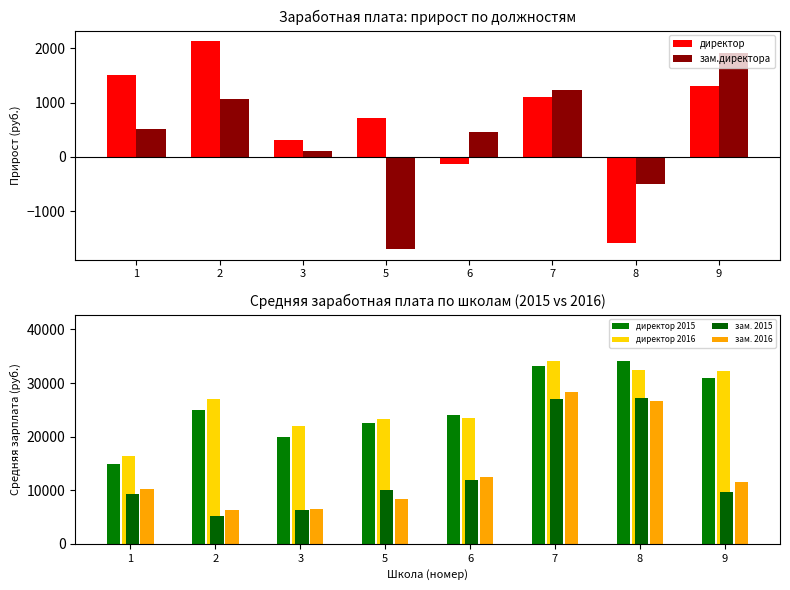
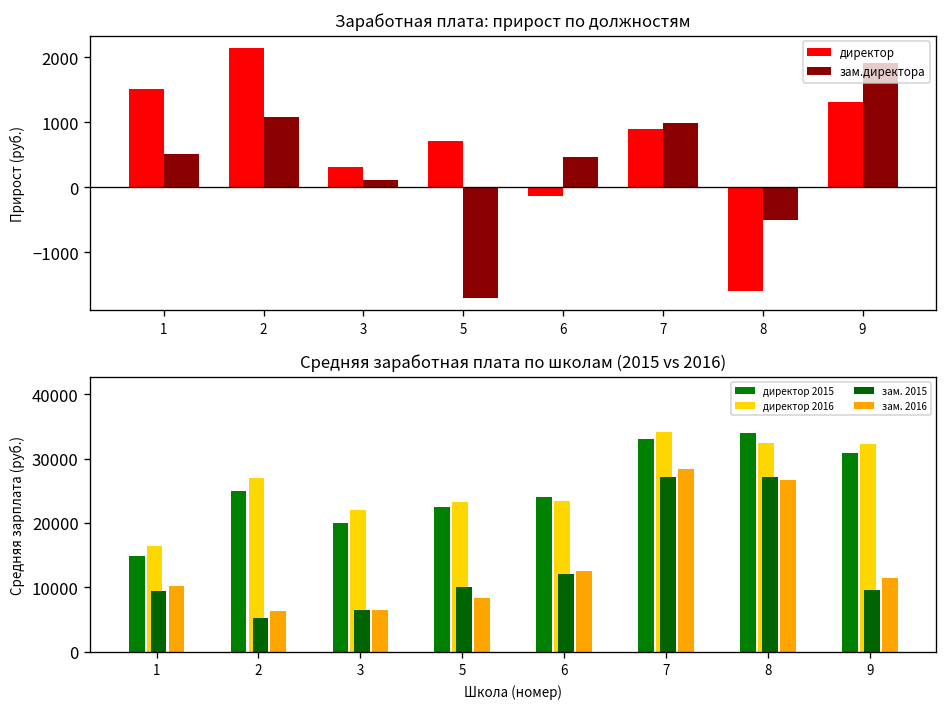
  {
    "Заработная плата: прирост по должностям": {
      "директор": {
        "1": 1500,
        "2": 2100,
        "3": 300,
        "5": 700,
        "6": -100,
-       "7": 1100,
+       "7": 900,
        "8": -1600,
        "9": 1300
      },
      "зам.директора": {
        "1": 500,
        "2": 1100,
        "3": 100,
        "5": -1700,
        "6": 500,
-       "7": 1200,
+       "7": 1000,
        "8": -500
      }
    }
  }
